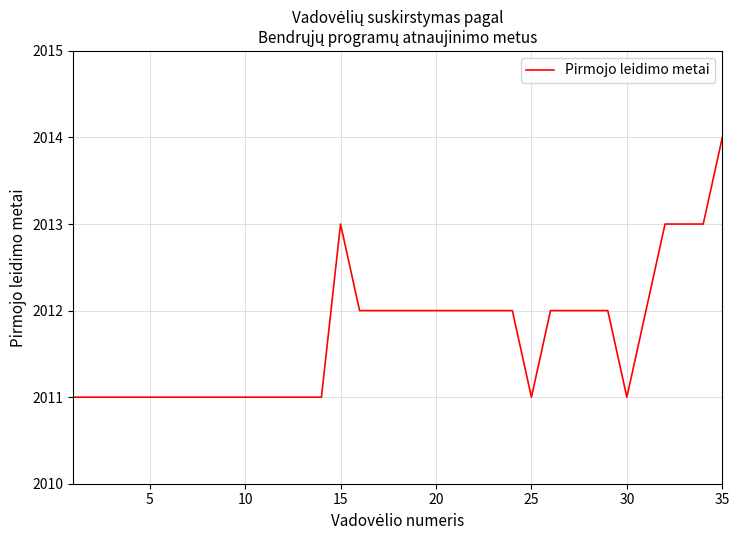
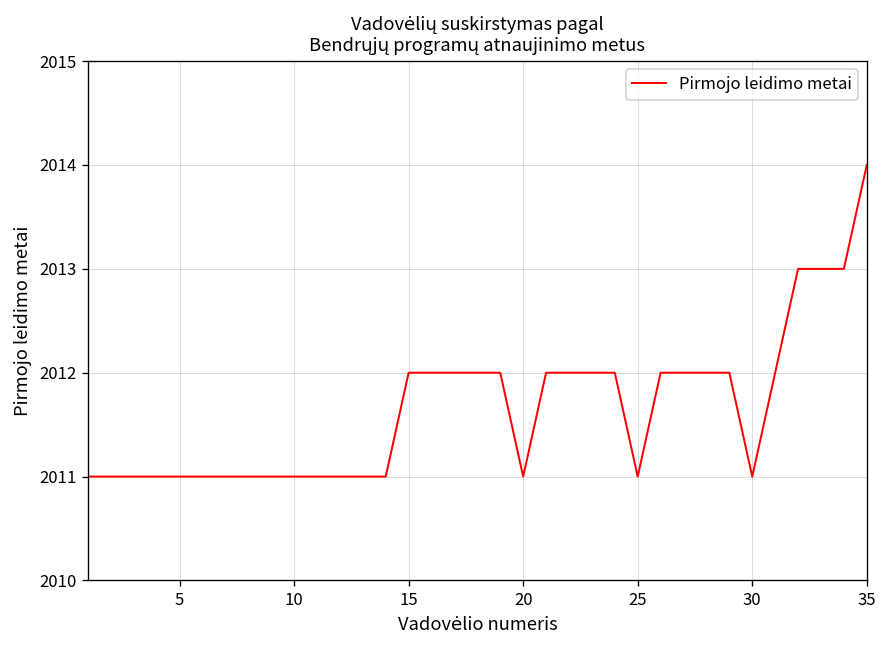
  {
    "5": 2011,
    "10": 2011,
-   "15": 2013,
-   "20": 2012,
+   "15": 2012,
+   "20": 2011,
    "25": 2011,
    "30": 2011,
    "35": 2014
  }
